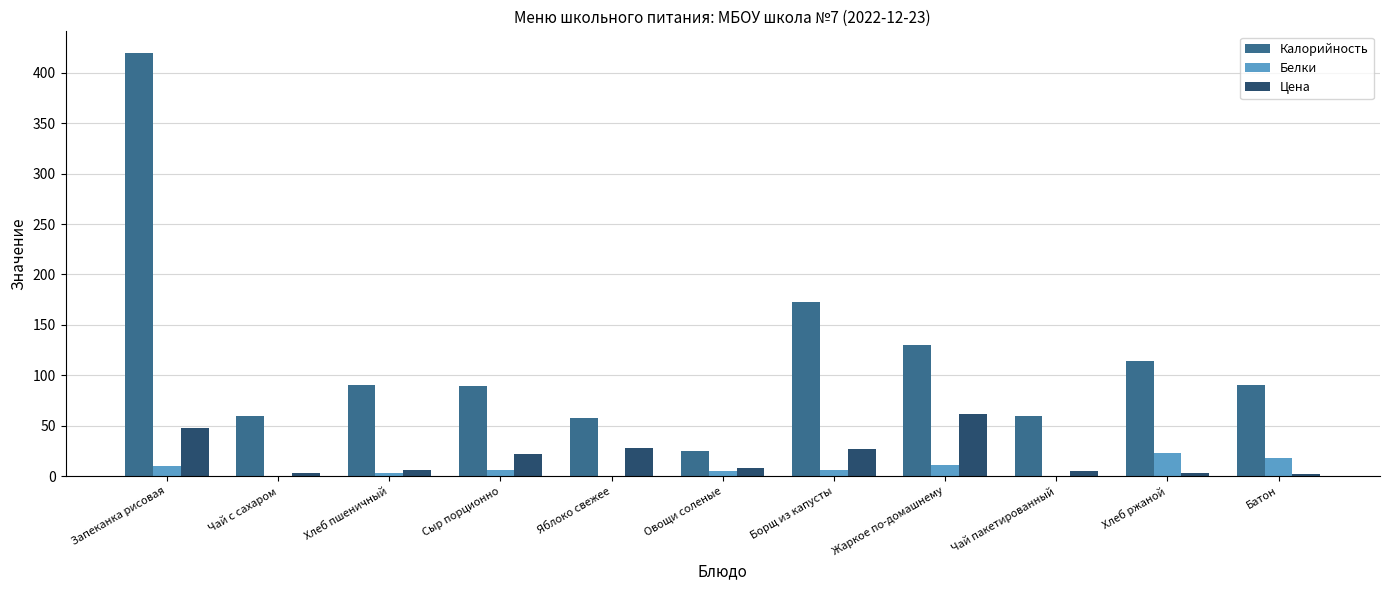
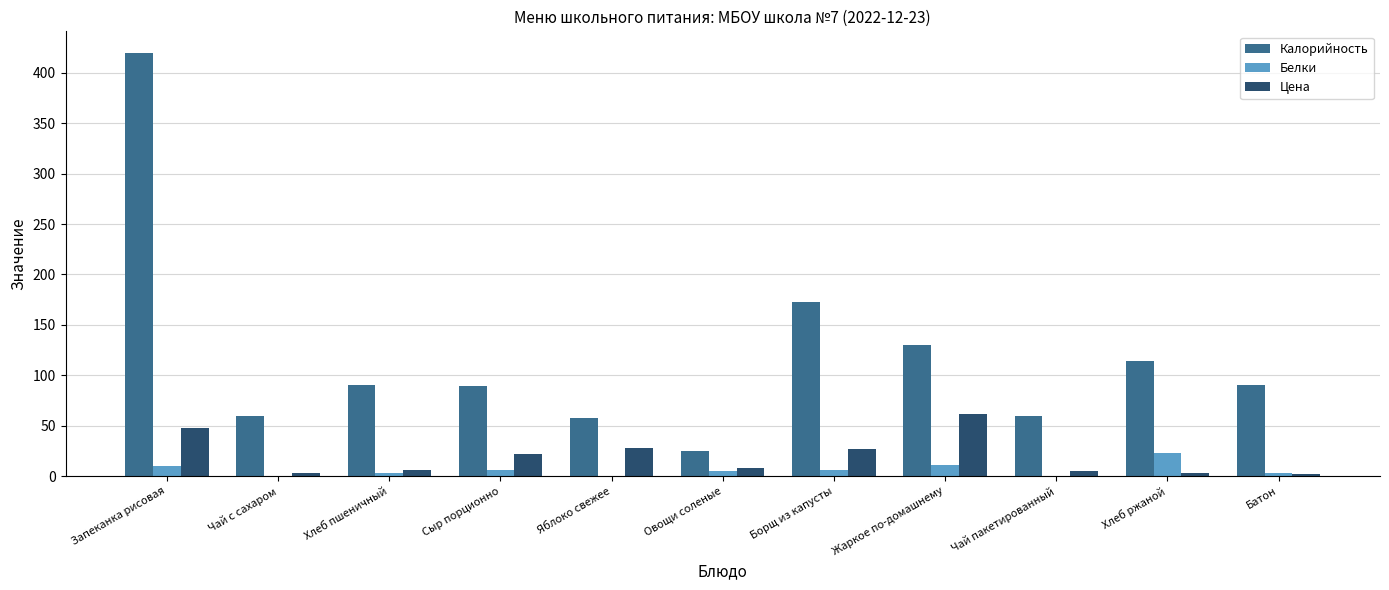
  {
    "Белки": {
      "Запеканка рисовая": 11,
      "Хлеб пшеничный": 3,
      "Сыр порционно": 6,
      "Яблоко свежее": 0,
      "Овощи соленые": 5,
      "Борщ из капусты": 7,
      "Жаркое по-домашнему": 11,
      "Хлеб ржаной": 23,
-     "Батон": 18
+     "Батон": 3
    }
  }
